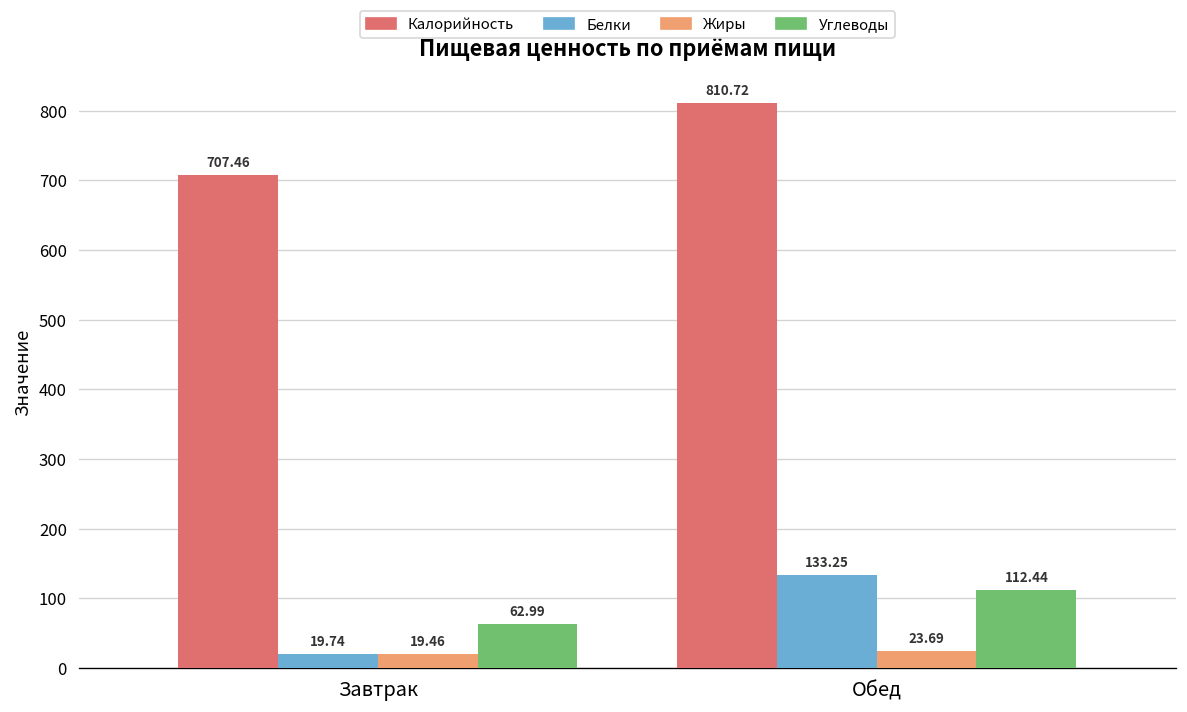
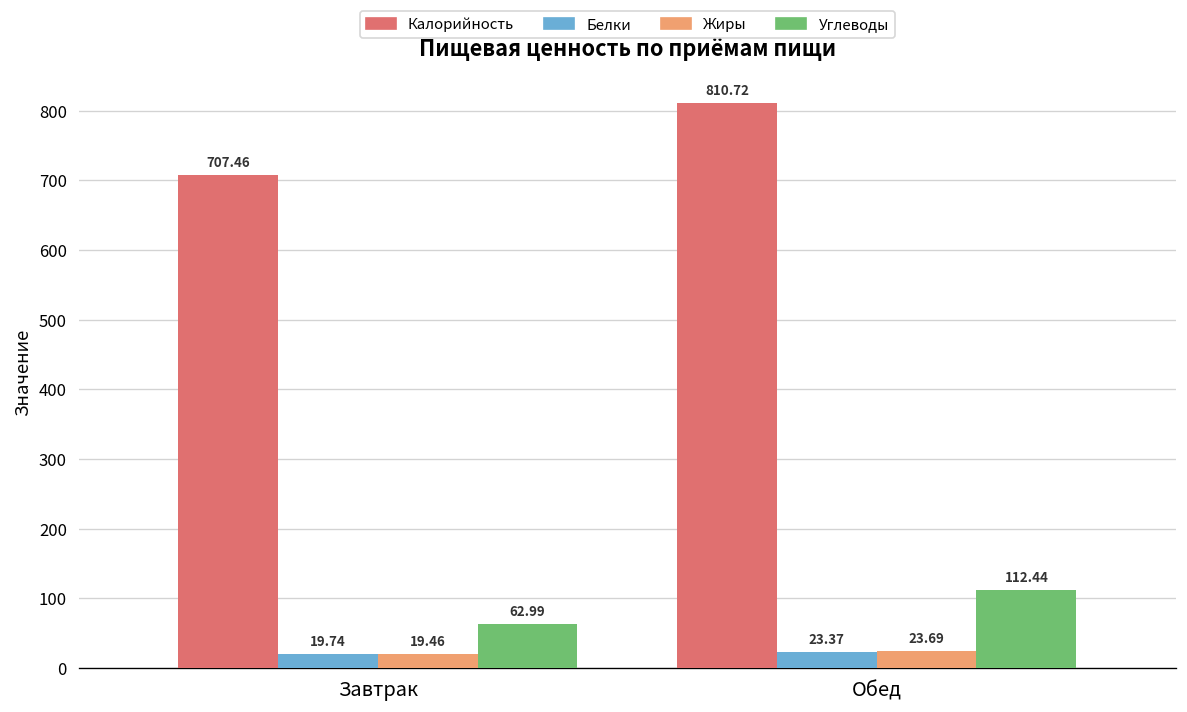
  {
    "Белки": {
      "Завтрак": 19.74,
-     "Обед": 133.25
+     "Обед": 23.37
    },
    "Углеводы": {
      "Завтрак": 62.99,
      "Обед": 112.44
    }
  }
